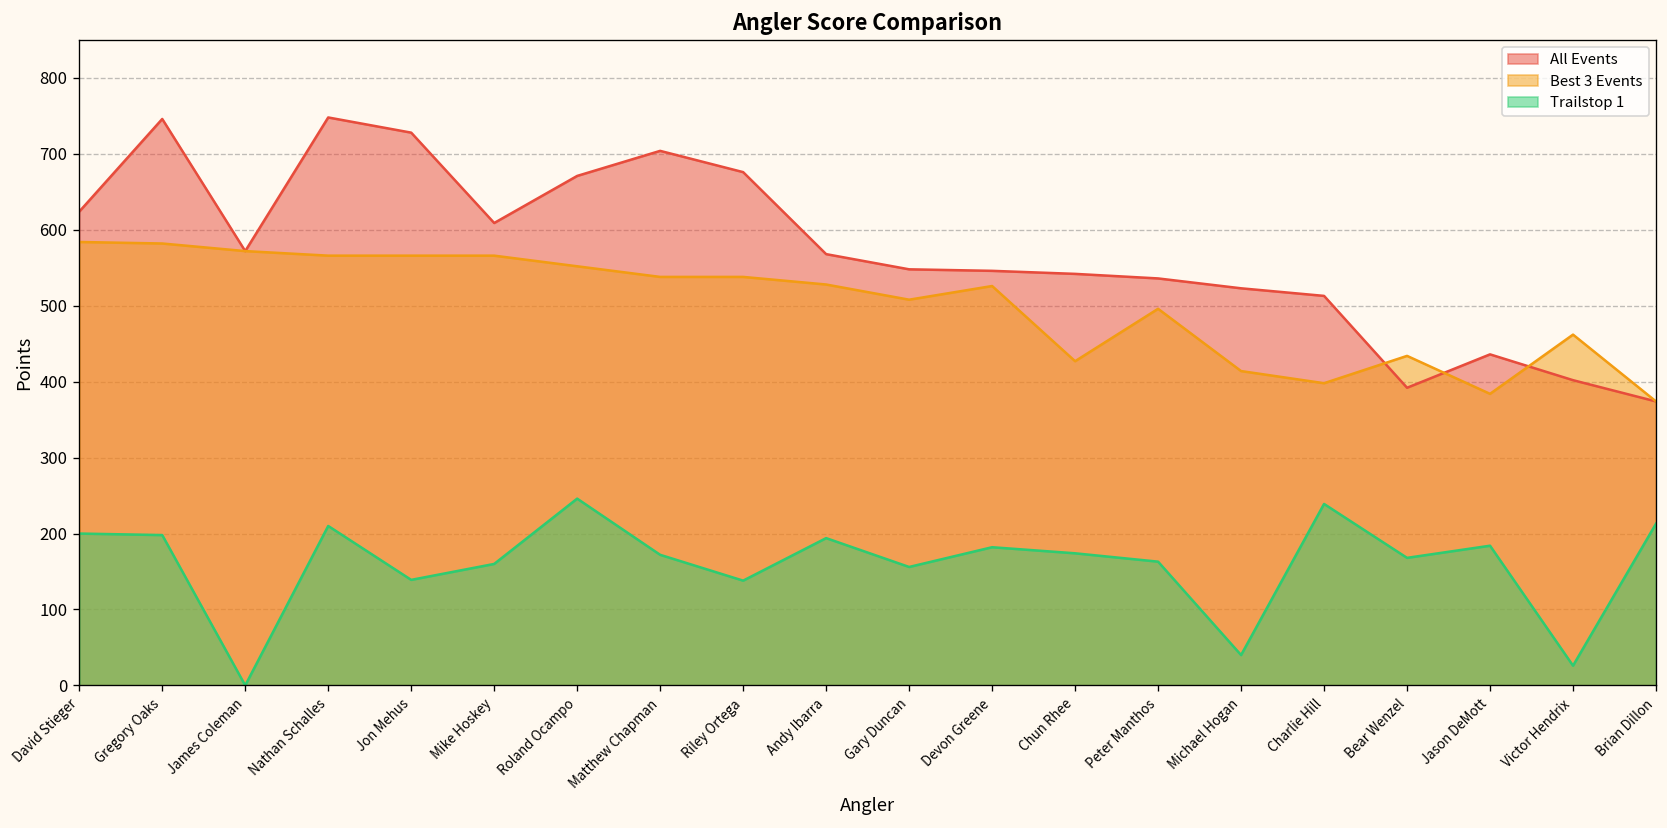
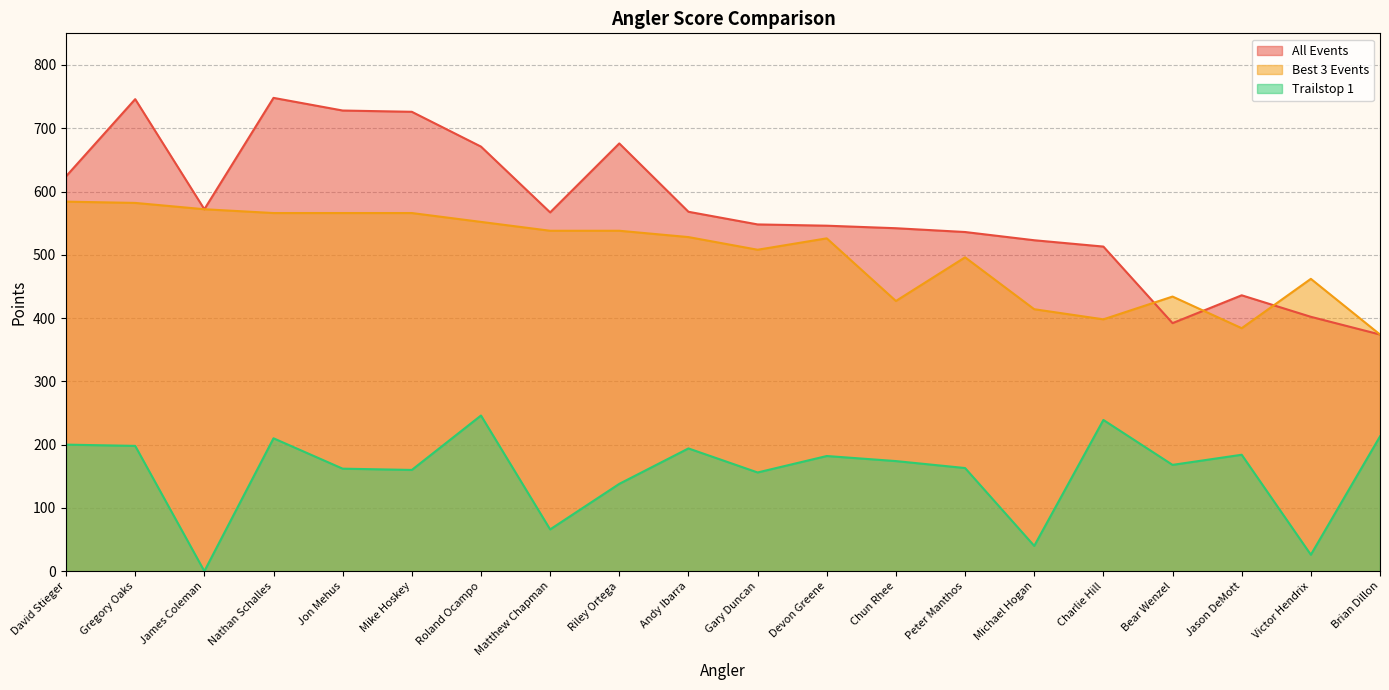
  {
    "All Events": {
      "David Stieger": 620,
      "Gregory Oaks": 750,
      "Nathan Schalles": 750,
      "Jon Mehus": 730,
-     "Mike Hoskey": 610,
+     "Mike Hoskey": 730,
      "Roland Ocampo": 670,
-     "Matthew Chapman": 700,
+     "Matthew Chapman": 570,
      "Riley Ortega": 680,
      "Andy Ibarra": 570,
      "Gary Duncan": 550,
      "Devon Greene": 550,
      "Chun Rhee": 540,
      "Peter Manthos": 540,
      "Michael Hogan": 520,
      "Charlie Hill": 510,
      "Bear Wenzel": 390,
      "Jason DeMott": 440,
      "Victor Hendrix": 400
    },
    "Best 3 Events": {
      "David Stieger": 580,
      "Gregory Oaks": 580,
      "Nathan Schalles": 570,
      "Jon Mehus": 570,
      "Mike Hoskey": 570,
      "Roland Ocampo": 550,
      "Matthew Chapman": 540,
      "Riley Ortega": 540,
      "Andy Ibarra": 530,
      "Gary Duncan": 510,
      "Devon Greene": 530,
      "Chun Rhee": 430,
      "Peter Manthos": 500,
      "Michael Hogan": 410,
      "Charlie Hill": 400,
      "Bear Wenzel": 430,
      "Jason DeMott": 380,
      "Victor Hendrix": 460
    },
    "Trailstop 1": {
      "David Stieger": 200,
      "Gregory Oaks": 200,
      "James Coleman": 0,
      "Nathan Schalles": 210,
-     "Jon Mehus": 140,
+     "Jon Mehus": 160,
      "Mike Hoskey": 160,
      "Roland Ocampo": 250,
-     "Matthew Chapman": 170,
+     "Matthew Chapman": 70,
      "Riley Ortega": 140,
      "Andy Ibarra": 190,
      "Gary Duncan": 160,
      "Devon Greene": 180,
      "Chun Rhee": 170,
      "Peter Manthos": 160,
      "Michael Hogan": 40,
      "Charlie Hill": 240,
      "Bear Wenzel": 170,
      "Jason DeMott": 180,
      "Victor Hendrix": 30,
      "Brian Dillon": 210
    }
  }
